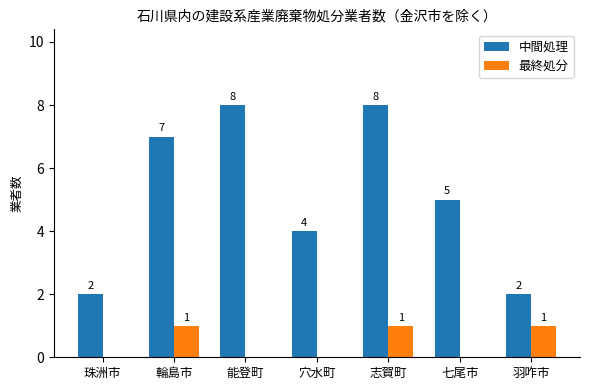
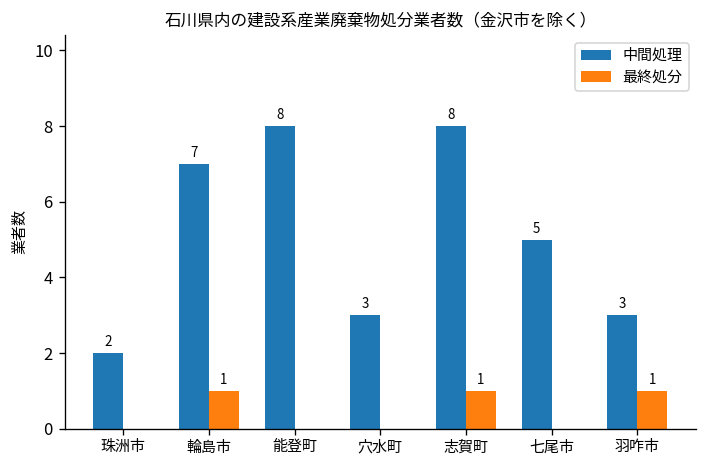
  {
    "中間処理": {
      "珠洲市": 2,
      "輪島市": 7,
      "能登町": 8,
-     "穴水町": 4,
+     "穴水町": 3,
      "志賀町": 8,
      "七尾市": 5,
-     "羽咋市": 2
+     "羽咋市": 3
    },
    "最終処分": {
      "輪島市": 1,
      "志賀町": 1,
      "羽咋市": 1
    }
  }
